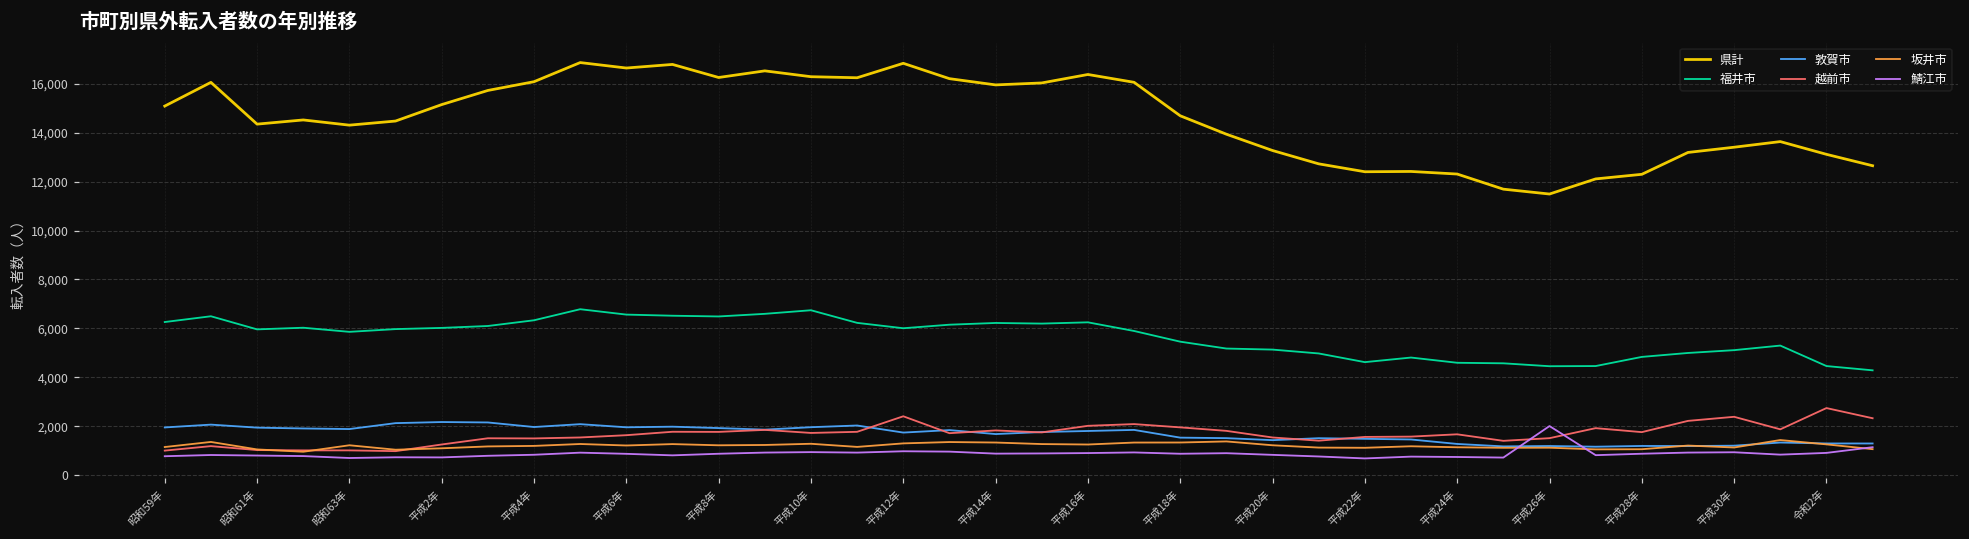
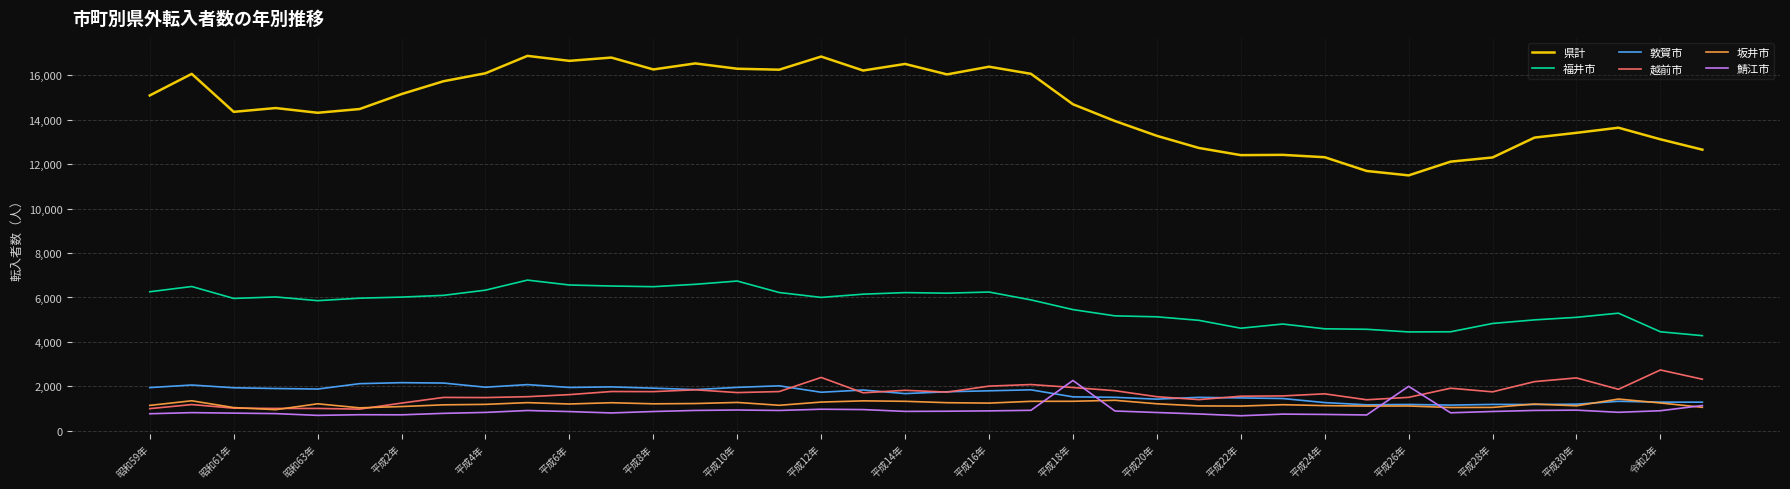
  {
    "県計": {
      "昭和59年": "15,100",
      "昭和61年": "14,400",
      "昭和63年": "14,300",
      "平成2年": "15,100",
      "平成4年": "16,100",
      "平成6年": "16,600",
      "平成8年": "16,300",
      "平成10年": "16,300",
      "平成12年": "16,800",
-     "平成14年": "16,000",
+     "平成14年": "16,500",
      "平成16年": "16,400",
      "平成18年": "14,700",
      "平成20年": "13,300",
      "平成22年": "12,400",
      "平成24年": "12,300",
      "平成26年": "11,500",
      "平成28年": "12,300",
      "平成30年": "13,400",
      "令和2年": "13,100"
    },
    "福井市": {
      "昭和59年": "6,300",
      "昭和61年": "6,000",
      "昭和63年": "5,900",
      "平成2年": "6,000",
      "平成4年": "6,300",
      "平成6年": "6,600",
      "平成8年": "6,500",
      "平成10年": "6,700",
      "平成12年": "6,000",
      "平成14年": "6,200",
      "平成16年": "6,200",
      "平成18年": "5,500",
      "平成20年": "5,100",
      "平成22年": "4,600",
      "平成24年": "4,600",
      "平成26年": "4,500",
      "平成28年": "4,800",
      "平成30年": "5,100",
      "令和2年": "4,500"
    },
    "敦賀市": {
      "昭和59年": "1,900",
      "昭和61年": "1,900",
      "昭和63年": "1,900",
      "平成2年": "2,200",
      "平成4年": "2,000",
      "平成6年": "2,000",
      "平成8年": "1,900",
      "平成10年": "2,000",
      "平成12年": "1,700",
      "平成14年": "1,700",
      "平成16年": "1,800",
      "平成18年": "1,500",
      "平成24年": "1,300",
      "平成28年": "1,200"
    },
    "越前市": {
      "昭和59年": "1,000",
      "昭和63年": "1,000",
      "平成2年": "1,300",
      "平成4年": "1,500",
      "平成6年": "1,600",
      "平成8年": "1,800",
      "平成10年": "1,700",
      "平成12年": "2,400",
      "平成14年": "1,800",
      "平成16年": "2,000",
      "平成18年": "2,000",
      "平成24年": "1,700",
      "平成26年": "1,500",
      "平成28年": "1,800",
      "平成30年": "2,400",
      "令和2年": "2,700"
    },
    "坂井市": {
      "昭和59年": "1,100",
      "昭和63年": "1,200",
      "平成2年": "1,100",
      "平成4年": "1,200",
      "平成6年": "1,200",
      "平成8年": "1,200",
      "平成10年": "1,300",
      "平成12年": "1,300",
      "平成14年": "1,300",
      "平成16年": "1,300",
      "平成18年": "1,300",
      "平成20年": "1,200",
      "平成22年": "1,100",
      "平成24年": "1,100",
      "平成28年": "1,100"
    },
    "鯖江市": {
      "昭和59年": "800",
      "昭和61年": "800",
      "昭和63年": "700",
      "平成2年": "700",
      "平成4年": "800",
      "平成6年": "900",
      "平成8年": "900",
      "平成10年": "900",
      "平成12年": "1,000",
      "平成14年": "900",
      "平成16年": "900",
-     "平成18年": "900",
+     "平成18年": "2,300",
      "平成20年": "800",
      "平成22年": "700",
      "平成24年": "700",
      "平成26年": "2,000",
      "平成28年": "900",
      "平成30年": "900",
      "令和2年": "900"
    }
  }
